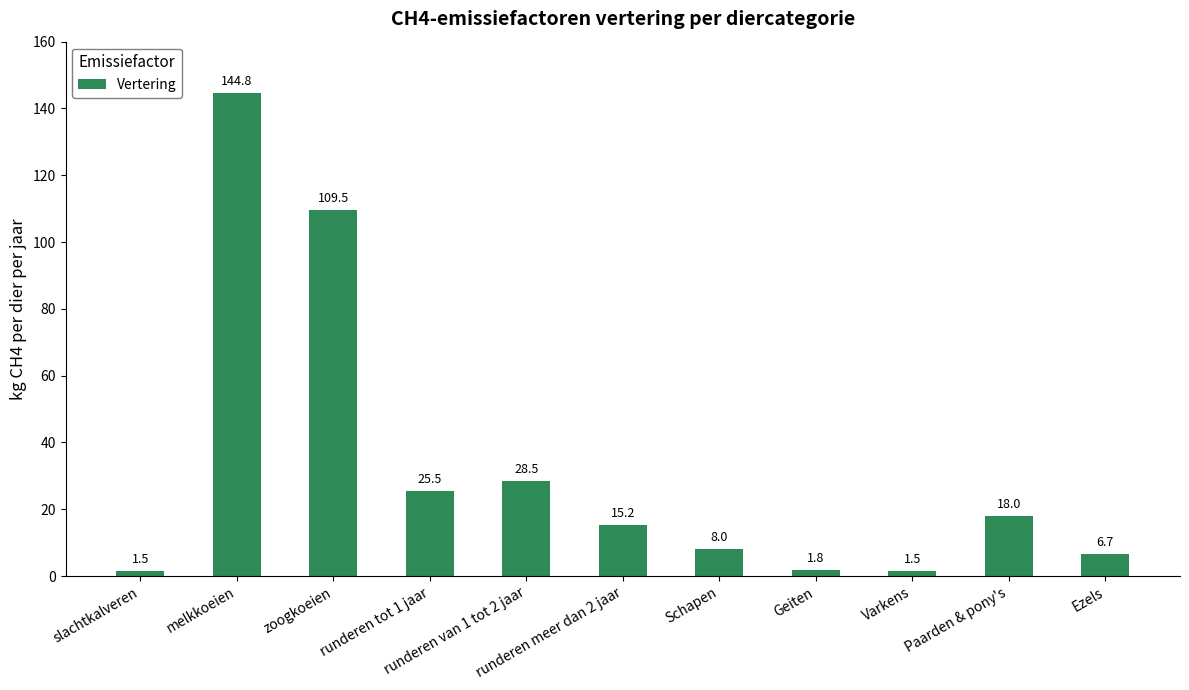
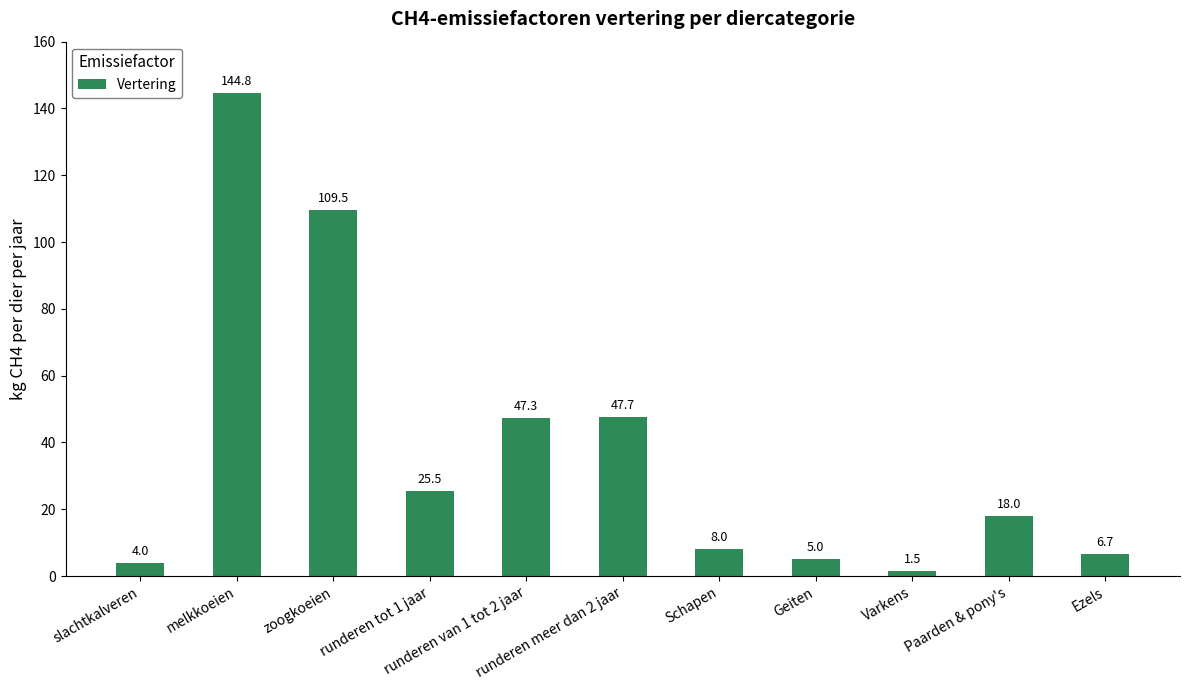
  {
-   "slachtkalveren": 1.5,
+   "slachtkalveren": 4.0,
    "melkkoeien": 144.8,
    "zoogkoeien": 109.5,
    "runderen tot 1 jaar": 25.5,
-   "runderen van 1 tot 2 jaar": 28.5,
-   "runderen meer dan 2 jaar": 15.2,
+   "runderen van 1 tot 2 jaar": 47.3,
+   "runderen meer dan 2 jaar": 47.7,
    "Schapen": 8.0,
-   "Geiten": 1.8,
+   "Geiten": 5.0,
    "Varkens": 1.5,
    "Paarden & pony's": 18.0,
    "Ezels": 6.7
  }
